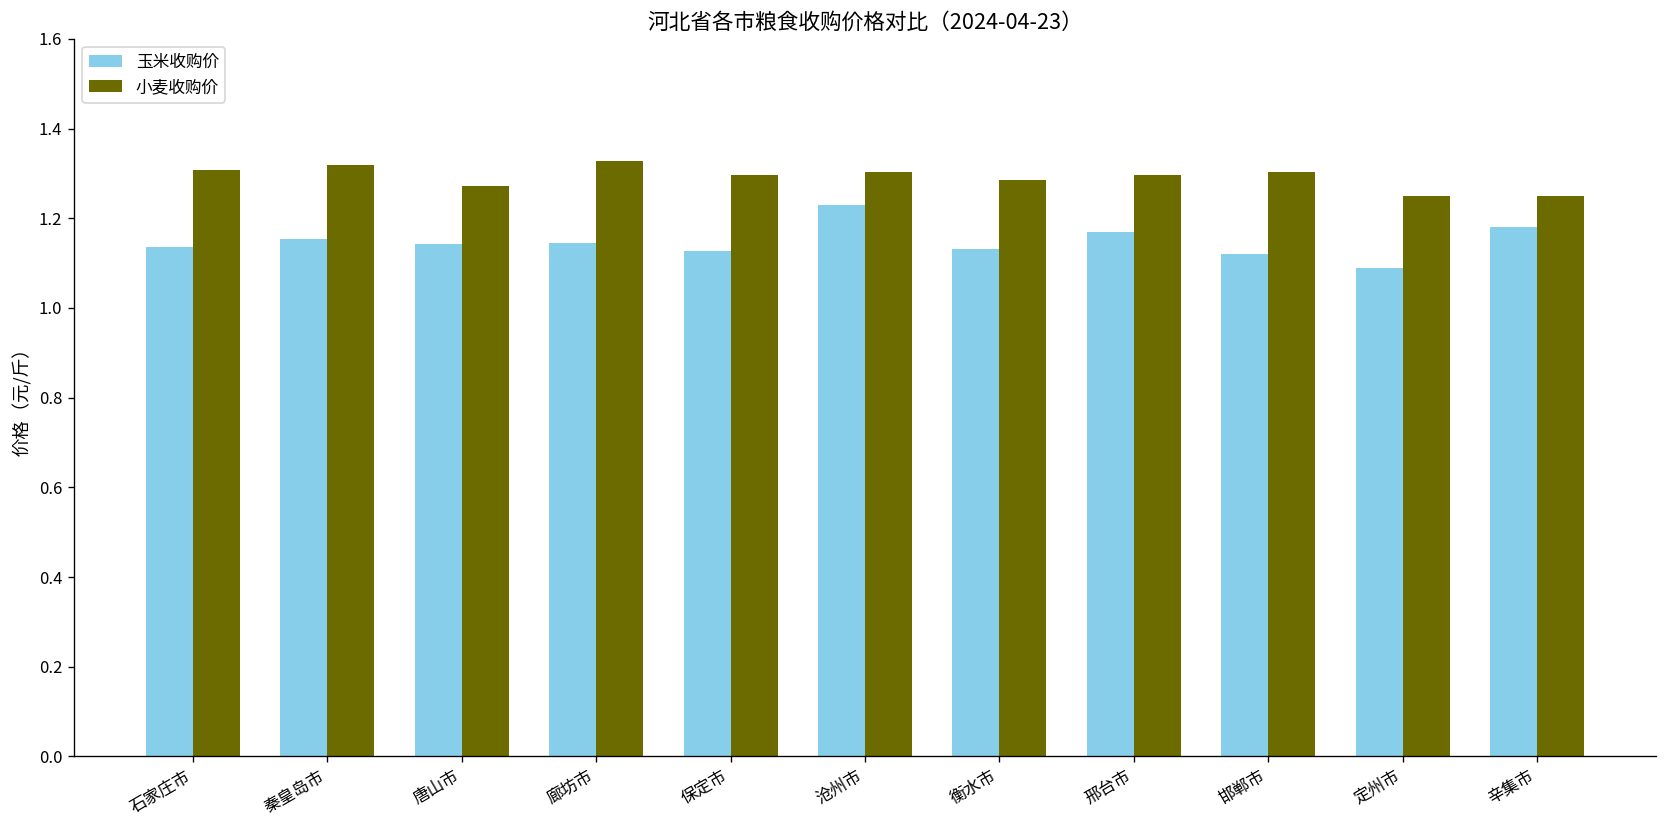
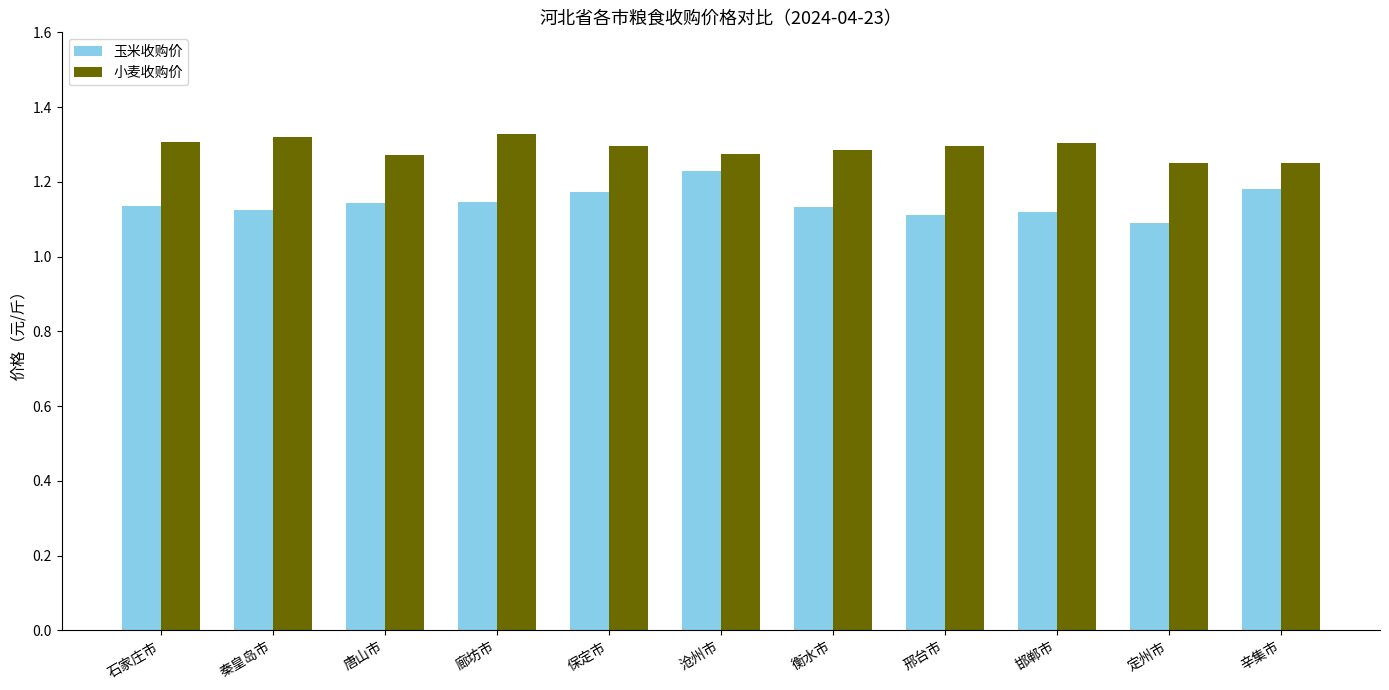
  {
    "玉米收购价": {
      "石家庄市": 1.14,
-     "秦皇岛市": 1.15,
+     "秦皇岛市": 1.13,
      "唐山市": 1.14,
      "廊坊市": 1.15,
-     "保定市": 1.13,
+     "保定市": 1.17,
      "沧州市": 1.23,
      "衡水市": 1.13,
-     "邢台市": 1.17,
+     "邢台市": 1.11,
      "邯郸市": 1.12,
      "定州市": 1.09,
      "辛集市": 1.18
    },
    "小麦收购价": {
      "石家庄市": 1.31,
      "秦皇岛市": 1.32,
      "唐山市": 1.27,
      "廊坊市": 1.33,
      "保定市": 1.30,
-     "沧州市": 1.30,
+     "沧州市": 1.27,
      "衡水市": 1.29,
      "邢台市": 1.30,
      "邯郸市": 1.30,
      "定州市": 1.25,
      "辛集市": 1.25
    }
  }
